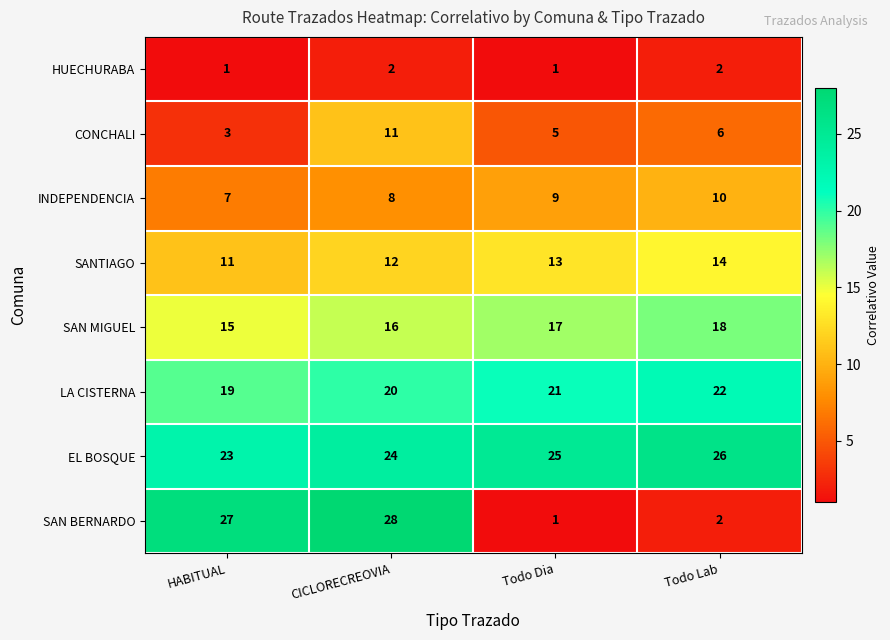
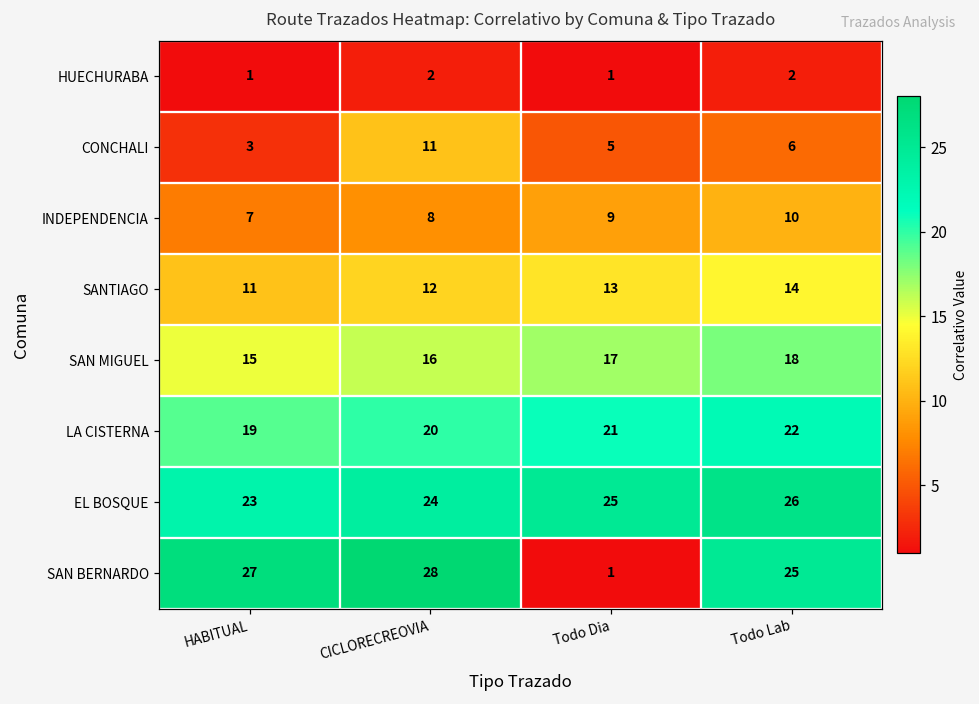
  {
    "HUECHURABA": {
      "HABITUAL": 1,
      "CICLORECREOVIA": 2,
      "Todo Dia": 1,
      "Todo Lab": 2
    },
    "CONCHALI": {
      "HABITUAL": 3,
      "CICLORECREOVIA": 11,
      "Todo Dia": 5,
      "Todo Lab": 6
    },
    "INDEPENDENCIA": {
      "HABITUAL": 7,
      "CICLORECREOVIA": 8,
      "Todo Dia": 9,
      "Todo Lab": 10
    },
    "SANTIAGO": {
      "HABITUAL": 11,
      "CICLORECREOVIA": 12,
      "Todo Dia": 13,
      "Todo Lab": 14
    },
    "SAN MIGUEL": {
      "HABITUAL": 15,
      "CICLORECREOVIA": 16,
      "Todo Dia": 17,
      "Todo Lab": 18
    },
    "LA CISTERNA": {
      "HABITUAL": 19,
      "CICLORECREOVIA": 20,
      "Todo Dia": 21,
      "Todo Lab": 22
    },
    "EL BOSQUE": {
      "HABITUAL": 23,
      "CICLORECREOVIA": 24,
      "Todo Dia": 25,
      "Todo Lab": 26
    },
    "SAN BERNARDO": {
      "HABITUAL": 27,
      "CICLORECREOVIA": 28,
      "Todo Dia": 1,
-     "Todo Lab": 2
+     "Todo Lab": 25
    }
  }
